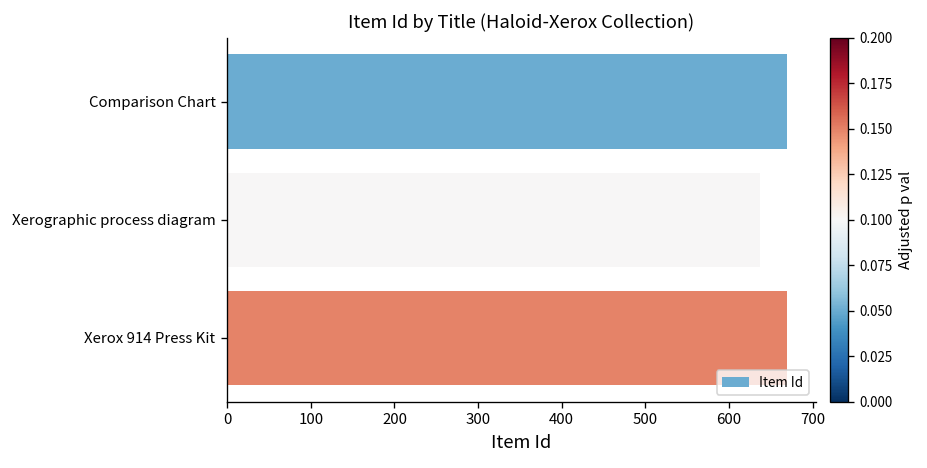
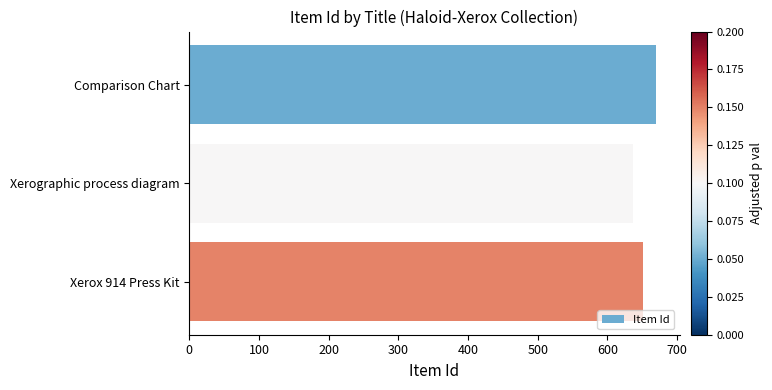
  {
    "Comparison Chart": 670,
    "Xerographic process diagram": 640,
-   "Xerox 914 Press Kit": 670
+   "Xerox 914 Press Kit": 650
  }
